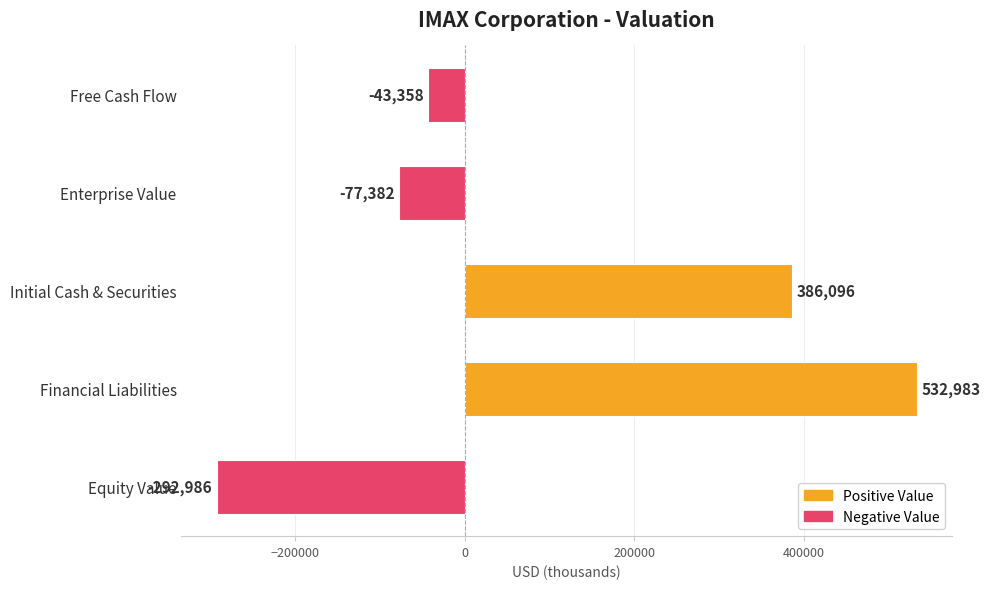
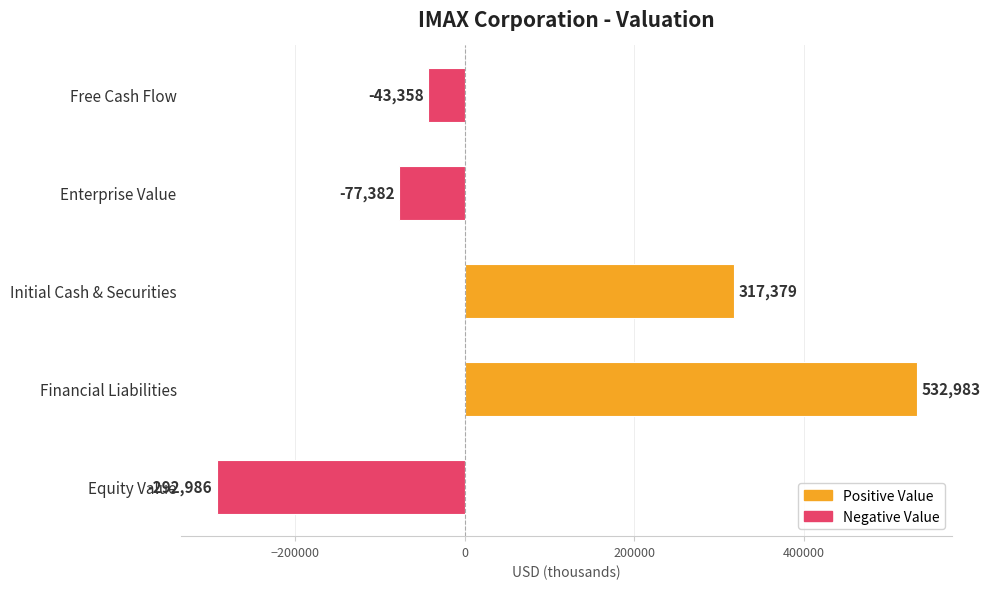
  {
    "Free Cash Flow": "-43,358",
    "Enterprise Value": "-77,382",
-   "Initial Cash & Securities": "386,096",
+   "Initial Cash & Securities": "317,379",
    "Financial Liabilities": "532,983",
    "Equity Value": "-292,986"
  }
